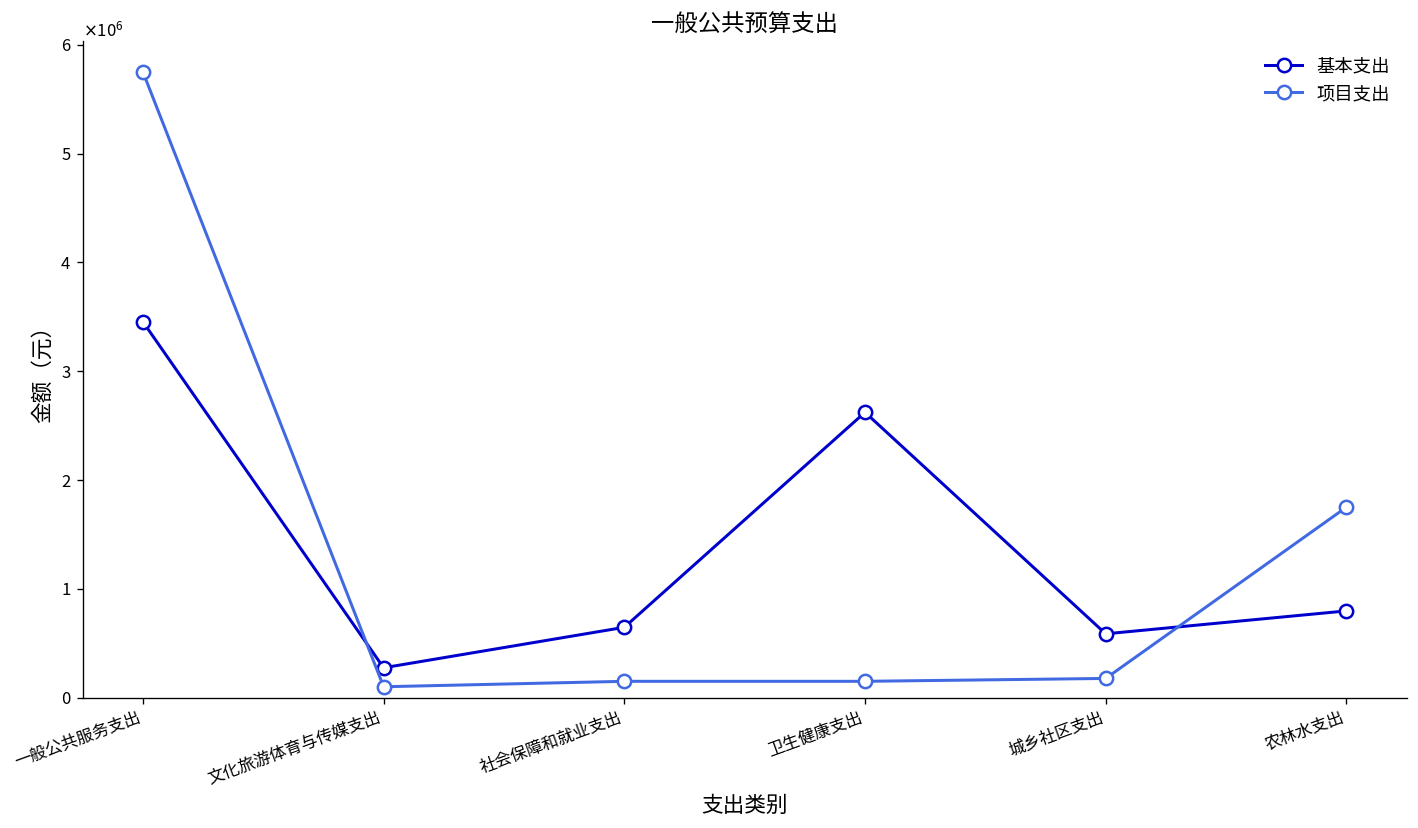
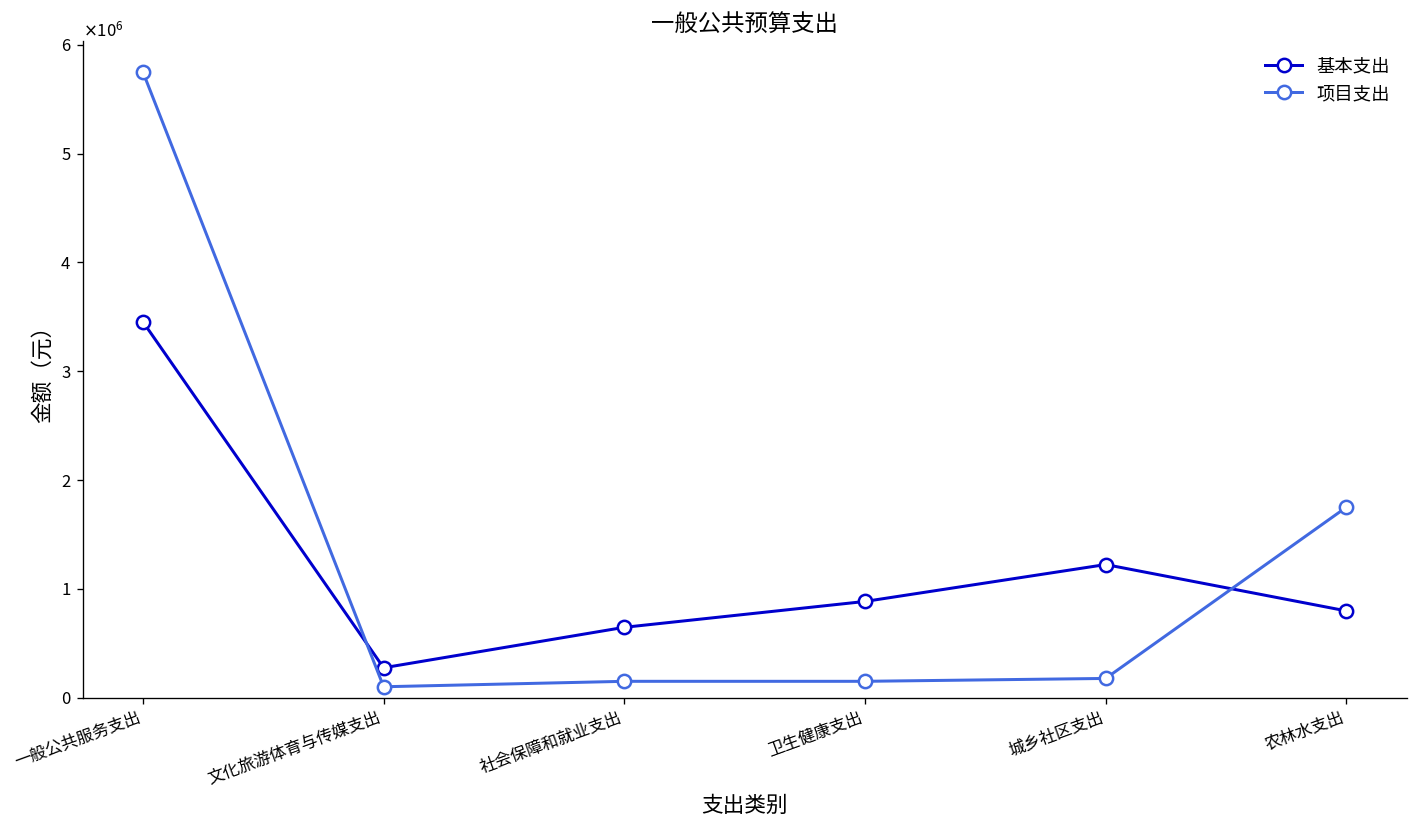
  {
    "基本支出": {
      "一般公共服务支出": 3500000,
      "文化旅游体育与传媒支出": 300000,
      "社会保障和就业支出": 600000,
-     "卫生健康支出": 2600000,
-     "城乡社区支出": 600000,
+     "卫生健康支出": 900000,
+     "城乡社区支出": 1200000,
      "农林水支出": 800000
    },
    "项目支出": {
      "一般公共服务支出": 5800000,
      "文化旅游体育与传媒支出": 100000,
      "社会保障和就业支出": 200000,
      "卫生健康支出": 200000,
      "城乡社区支出": 200000,
      "农林水支出": 1800000
    }
  }
